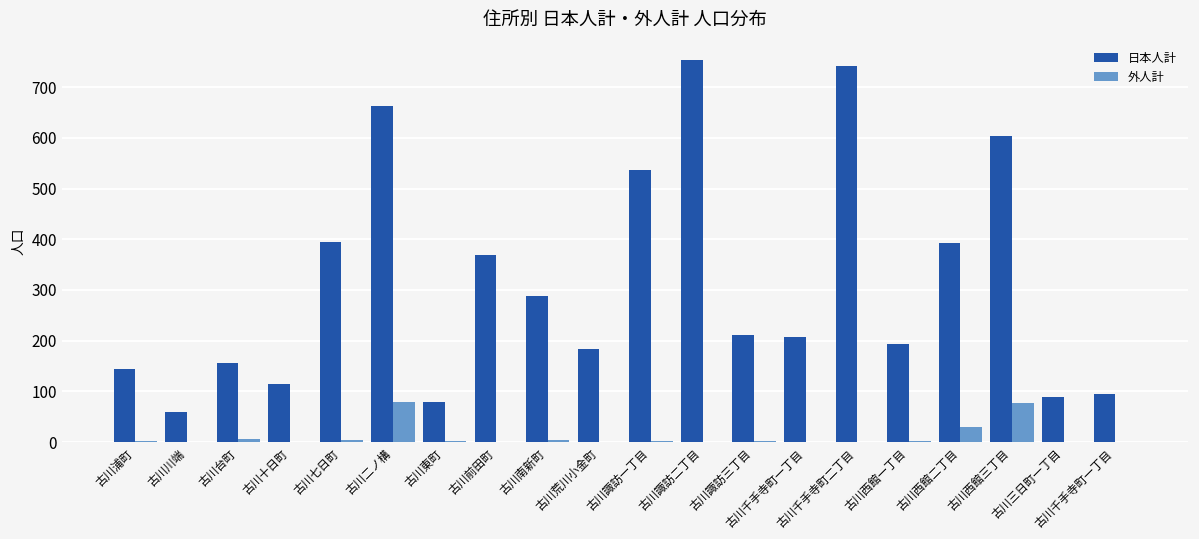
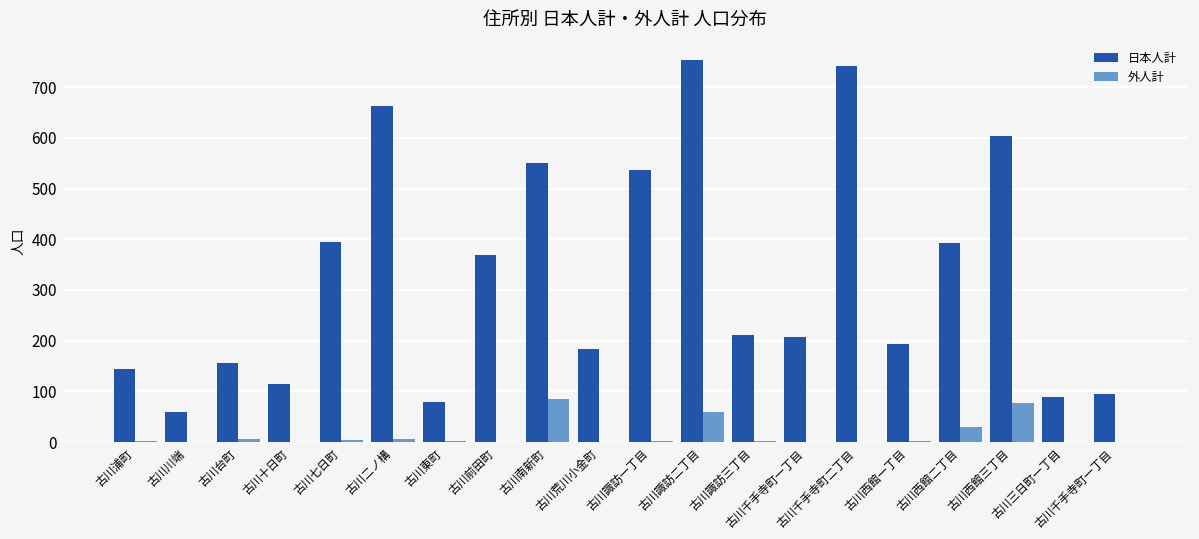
  {
    "日本人計": {
      "古川浦町": 150,
      "古川川端": 60,
      "古川台町": 160,
      "古川十日町": 120,
      "古川七日町": 390,
      "古川二ノ構": 660,
      "古川東町": 80,
      "古川前田町": 370,
-     "古川南新町": 290,
+     "古川南新町": 550,
      "古川荒川小金町": 180,
      "古川諏訪一丁目": 540,
      "古川諏訪二丁目": 750,
      "古川諏訪三丁目": 210,
      "古川千手寺町二丁目": 740,
      "古川西館一丁目": 190,
      "古川西館二丁目": 390,
      "古川西館三丁目": 600,
      "古川三日町一丁目": 90
    },
    "外人計": {
      "古川川端": 0,
      "古川台町": 10,
-     "古川二ノ構": 80,
-     "古川南新町": 0,
-     "古川諏訪二丁目": 0,
+     "古川二ノ構": 10,
+     "古川南新町": 90,
+     "古川諏訪二丁目": 60,
      "古川千手寺町二丁目": 0,
      "古川西館二丁目": 30,
      "古川西館三丁目": 80,
      "古川三日町一丁目": 0
    }
  }
